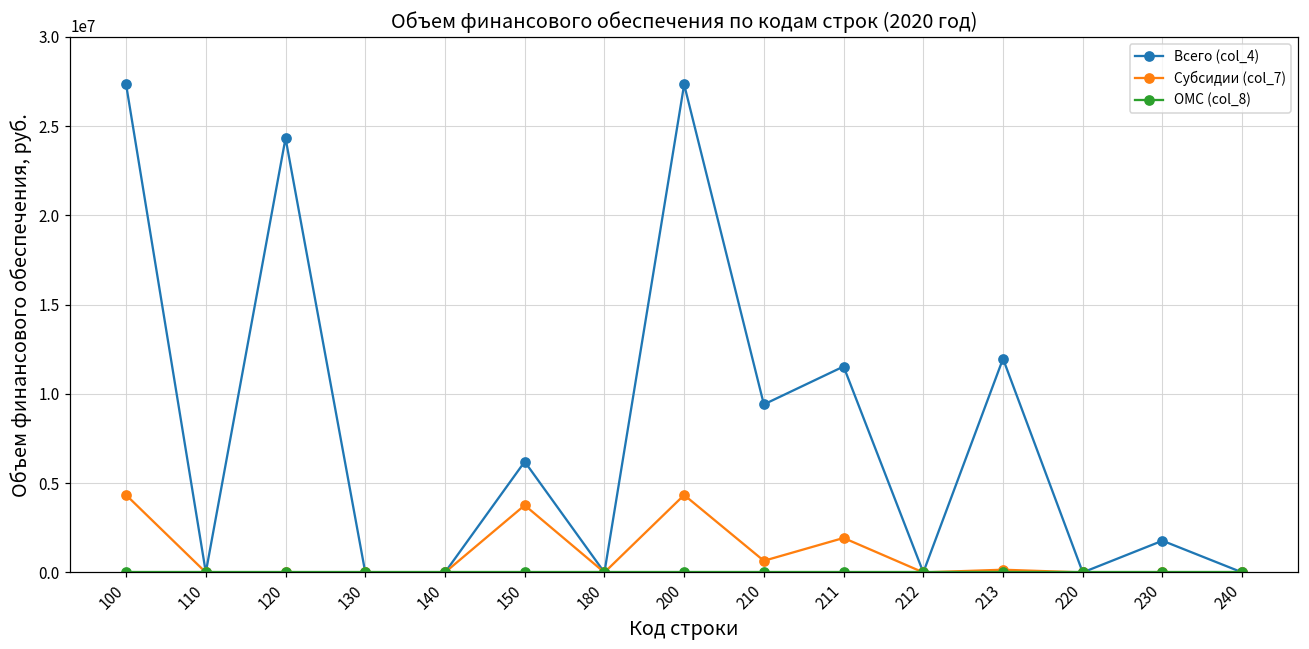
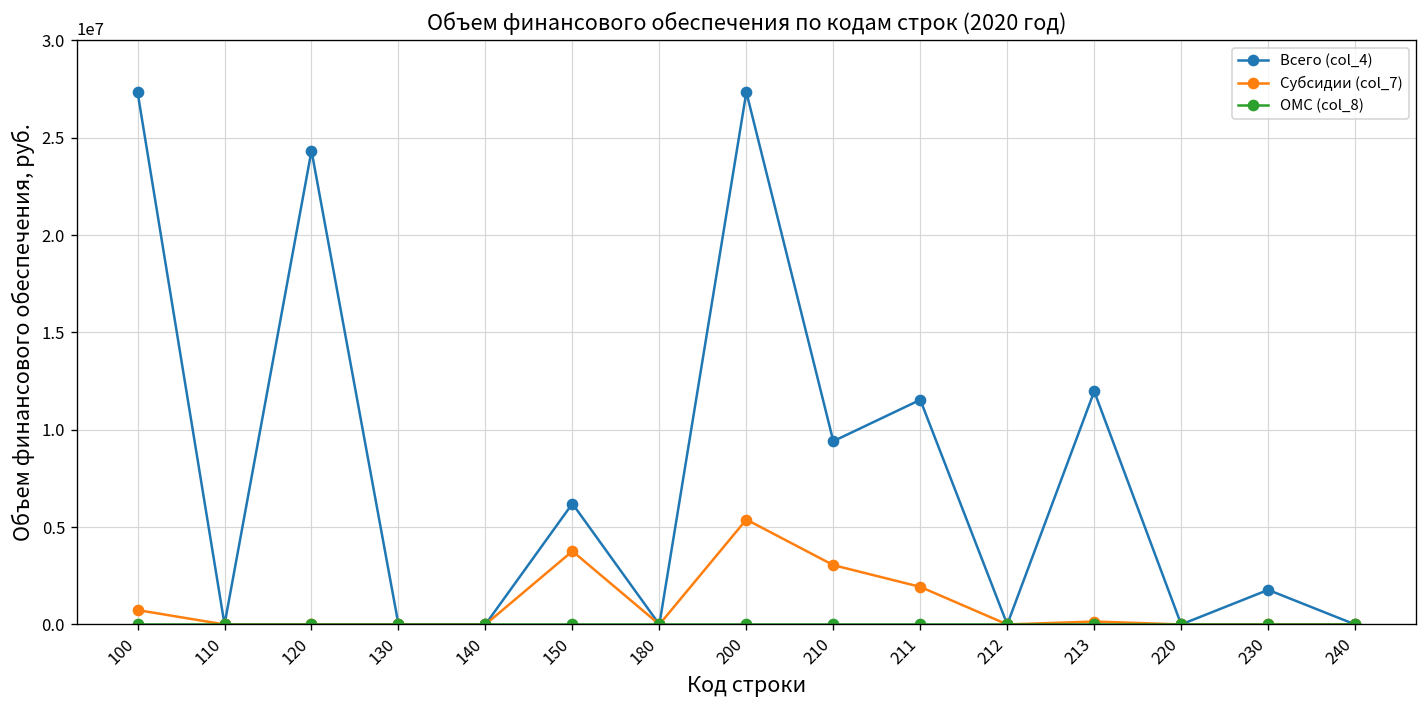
  {
    "Всего (col_4)": {
      "100": 27300000,
      "120": 24300000,
      "150": 6200000,
      "200": 27300000,
      "210": 9400000,
      "211": 11500000,
      "213": 12000000,
      "230": 1800000
    },
    "Субсидии (col_7)": {
-     "100": 4300000,
+     "100": 700000,
      "150": 3800000,
-     "200": 4300000,
-     "210": 700000,
+     "200": 5400000,
+     "210": 3000000,
      "211": 1900000
    },
    "ОМС (col_8)": {
      "100": 0,
      "150": 0,
      "200": 0,
      "210": 0,
      "211": 0
    }
  }
